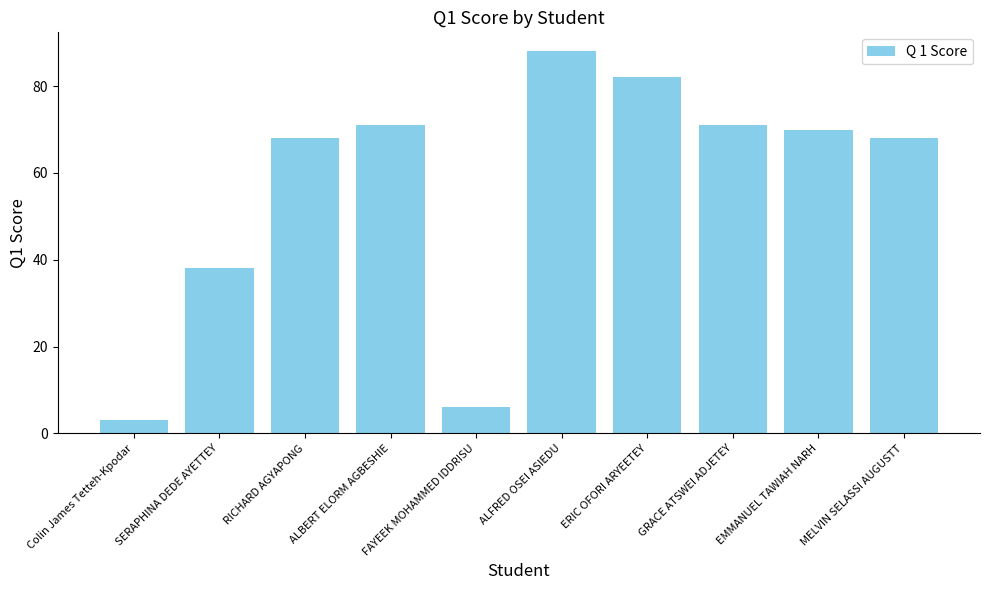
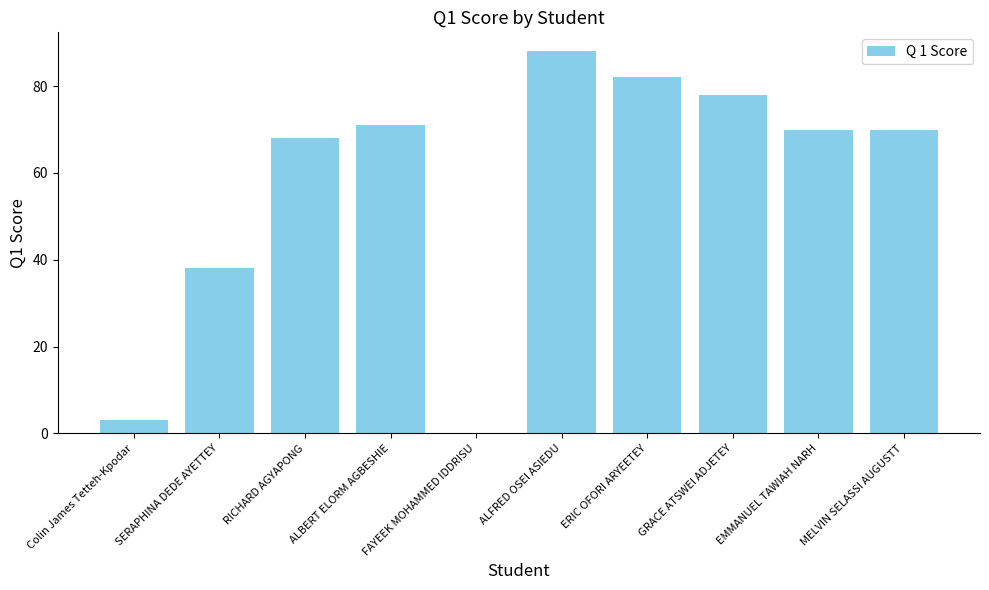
  {
    "Colin James Tetteh-Kpodar": 3,
    "SERAPHINA DEDE AYETTEY": 38,
    "RICHARD AGYAPONG": 68,
    "ALBERT ELORM AGBESHIE": 71,
-   "FAYEEK MOHAMMED IDDRISU": 6,
+   "FAYEEK MOHAMMED IDDRISU": 0,
    "ALFRED OSEI ASIEDU": 88,
    "ERIC OFORI ARYEETEY": 82,
-   "GRACE ATSWEI ADJETEY": 71,
+   "GRACE ATSWEI ADJETEY": 78,
    "EMMANUEL TAWIAH NARH": 70,
-   "MELVIN SELASSI AUGUSTT": 68
+   "MELVIN SELASSI AUGUSTT": 70
  }
